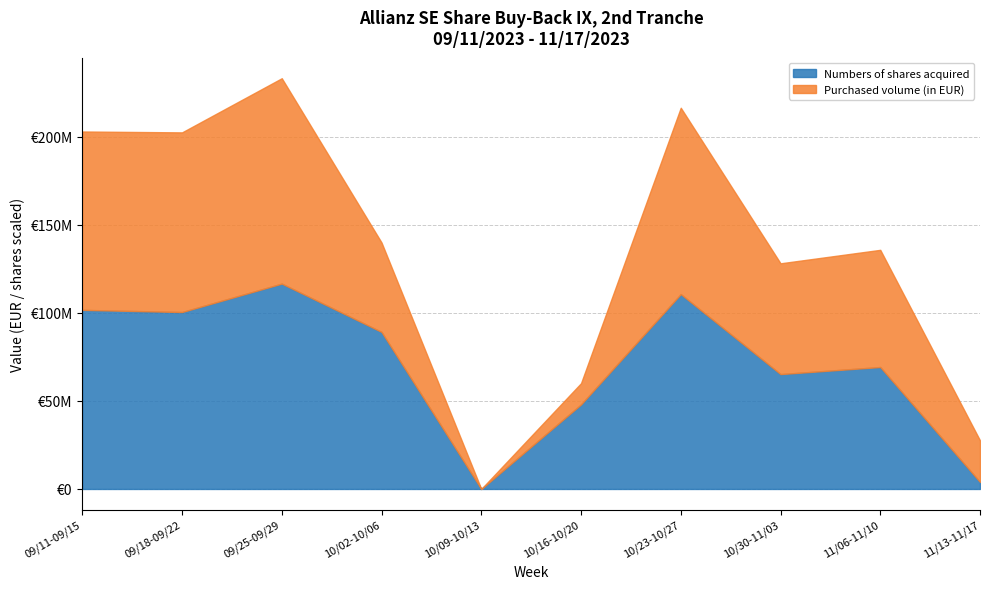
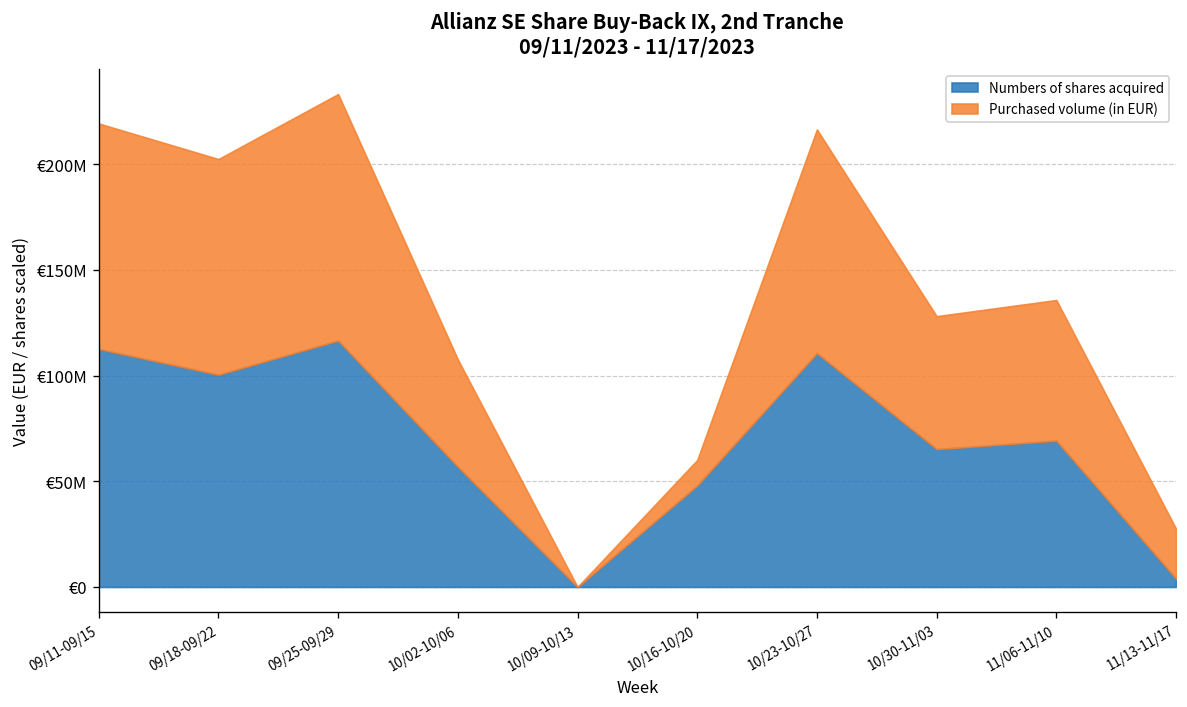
  {
    "Numbers of shares acquired": {
-     "09/11-09/15": "€102000000",
+     "09/11-09/15": "€113000000",
      "09/18-09/22": "€100000000",
      "09/25-09/29": "€117000000",
-     "10/02-10/06": "€89000000",
+     "10/02-10/06": "€57000000",
      "10/16-10/20": "€48000000",
      "10/23-10/27": "€111000000",
      "10/30-11/03": "€65000000",
      "11/06-11/10": "€69000000",
      "11/13-11/17": "€4000000"
    },
    "Purchased volume (in EUR)": {
-     "09/11-09/15": "€101000000",
+     "09/11-09/15": "€107000000",
      "09/18-09/22": "€102000000",
      "09/25-09/29": "€117000000",
      "10/02-10/06": "€51000000",
      "10/16-10/20": "€12000000",
      "10/23-10/27": "€106000000",
      "10/30-11/03": "€63000000",
      "11/06-11/10": "€67000000",
      "11/13-11/17": "€24000000"
    }
  }
